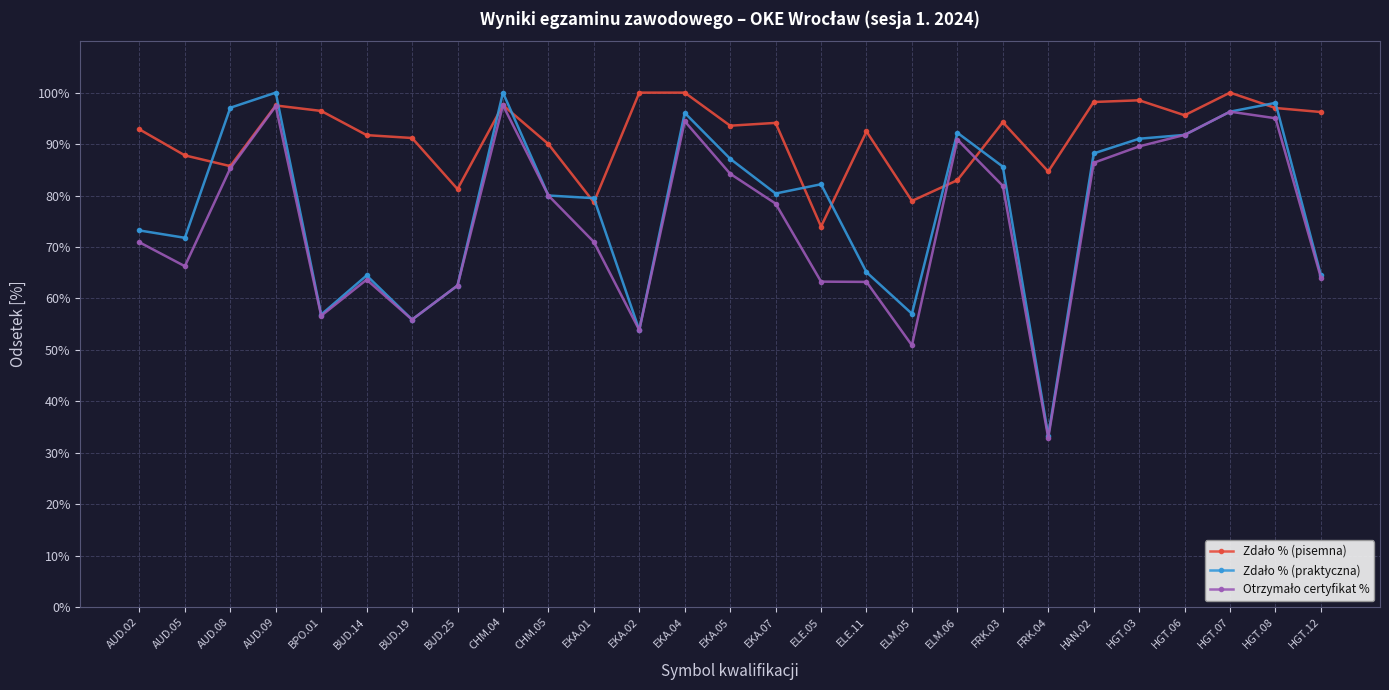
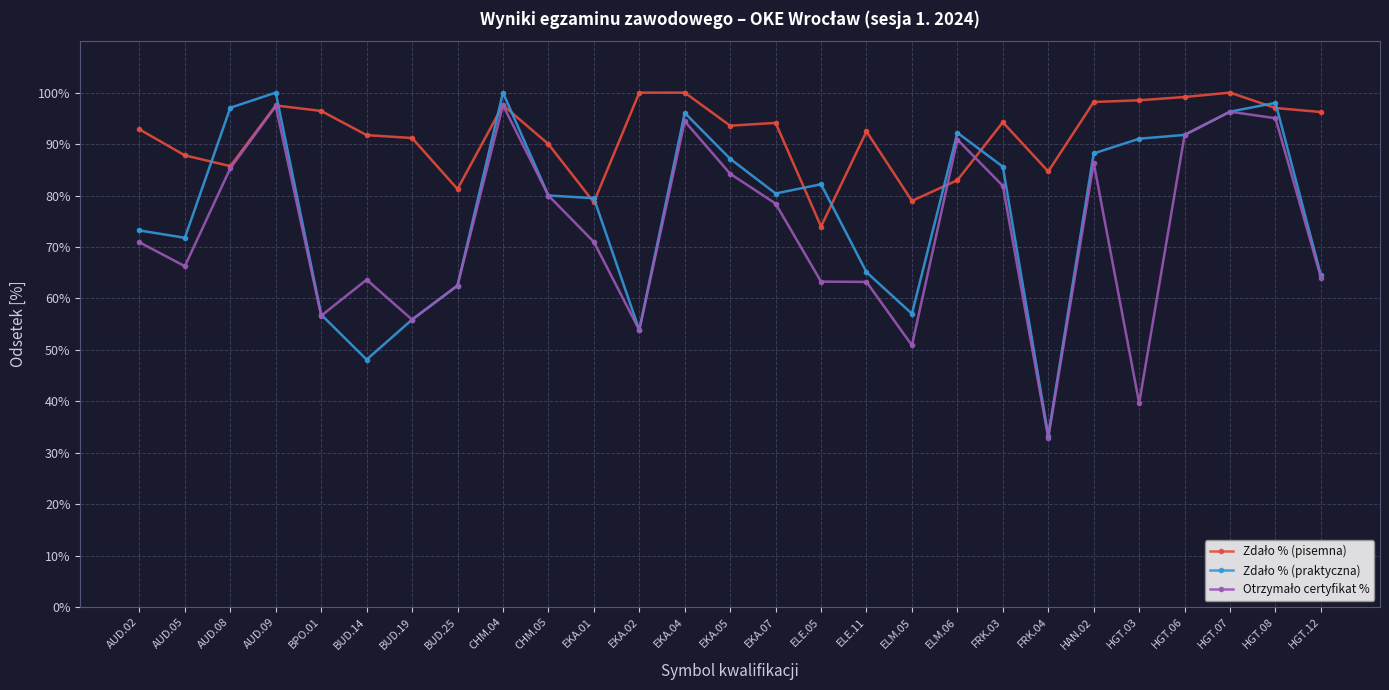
  {
    "Zdało % (pisemna)": {
      "AUD.02": "93%",
      "AUD.05": "88%",
      "BPO.01": "96%",
      "BUD.14": "92%",
      "BUD.19": "91%",
      "BUD.25": "81%",
      "CHM.05": "90%",
      "EKA.01": "79%",
      "EKA.02": "100%",
      "EKA.04": "100%",
      "EKA.05": "94%",
      "EKA.07": "94%",
      "ELE.05": "74%",
      "ELE.11": "92%",
      "ELM.05": "79%",
      "ELM.06": "83%",
      "FRK.03": "94%",
      "FRK.04": "85%",
      "HAN.02": "98%",
      "HGT.03": "99%",
-     "HGT.06": "96%",
+     "HGT.06": "99%",
      "HGT.07": "100%",
      "HGT.08": "97%",
      "HGT.12": "96%"
    },
    "Zdało % (praktyczna)": {
      "AUD.02": "73%",
      "AUD.05": "72%",
      "AUD.08": "97%",
      "AUD.09": "100%",
-     "BUD.14": "64%",
+     "BUD.14": "48%",
      "CHM.04": "100%",
      "EKA.01": "79%",
      "EKA.04": "96%",
      "EKA.05": "87%",
      "EKA.07": "80%",
      "ELE.05": "82%",
      "ELE.11": "65%",
      "ELM.05": "57%",
      "ELM.06": "92%",
      "FRK.03": "86%",
      "HAN.02": "88%",
      "HGT.03": "91%",
      "HGT.08": "98%"
    },
    "Otrzymało certyfikat %": {
      "AUD.02": "71%",
      "AUD.05": "66%",
      "BUD.14": "64%",
      "EKA.01": "71%",
      "EKA.04": "94%",
      "EKA.05": "84%",
      "EKA.07": "78%",
      "ELE.05": "63%",
      "ELE.11": "63%",
      "ELM.05": "51%",
      "ELM.06": "91%",
      "FRK.03": "82%",
      "HAN.02": "86%",
-     "HGT.03": "90%",
+     "HGT.03": "40%",
      "HGT.08": "95%"
    }
  }
